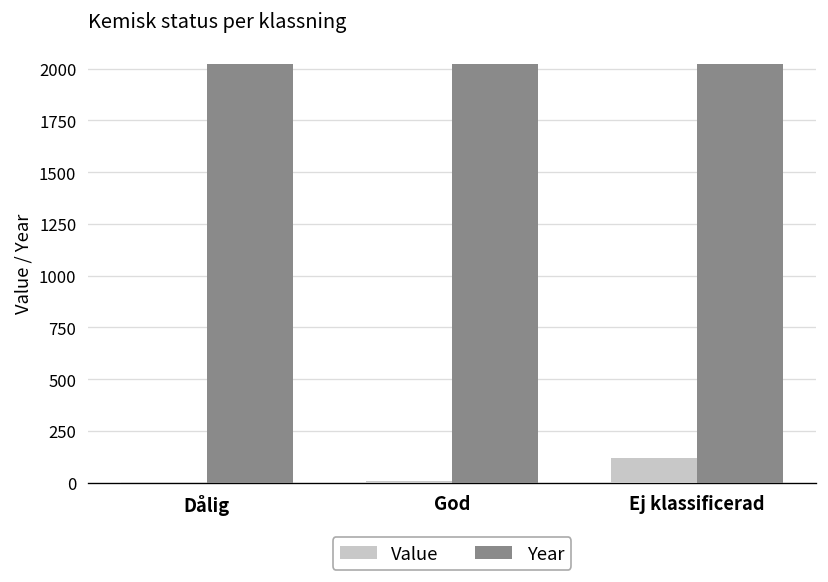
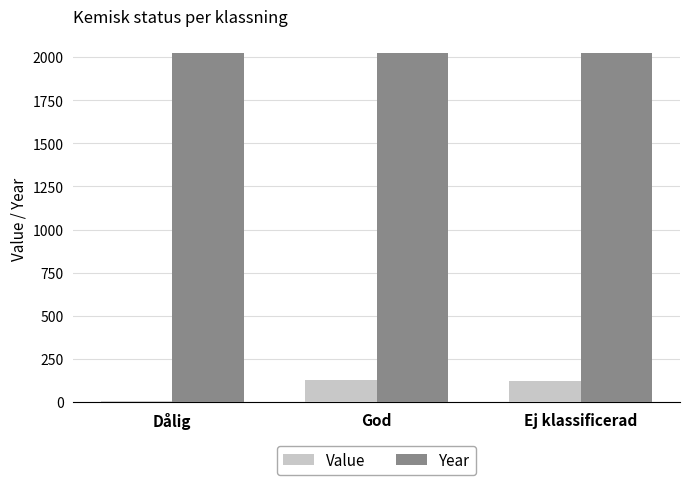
  {
    "Value": {
-     "God": 10,
+     "God": 130,
      "Ej klassificerad": 120
    },
    "Year": {
      "Dålig": 2020,
      "God": 2020,
      "Ej klassificerad": 2020
    }
  }
